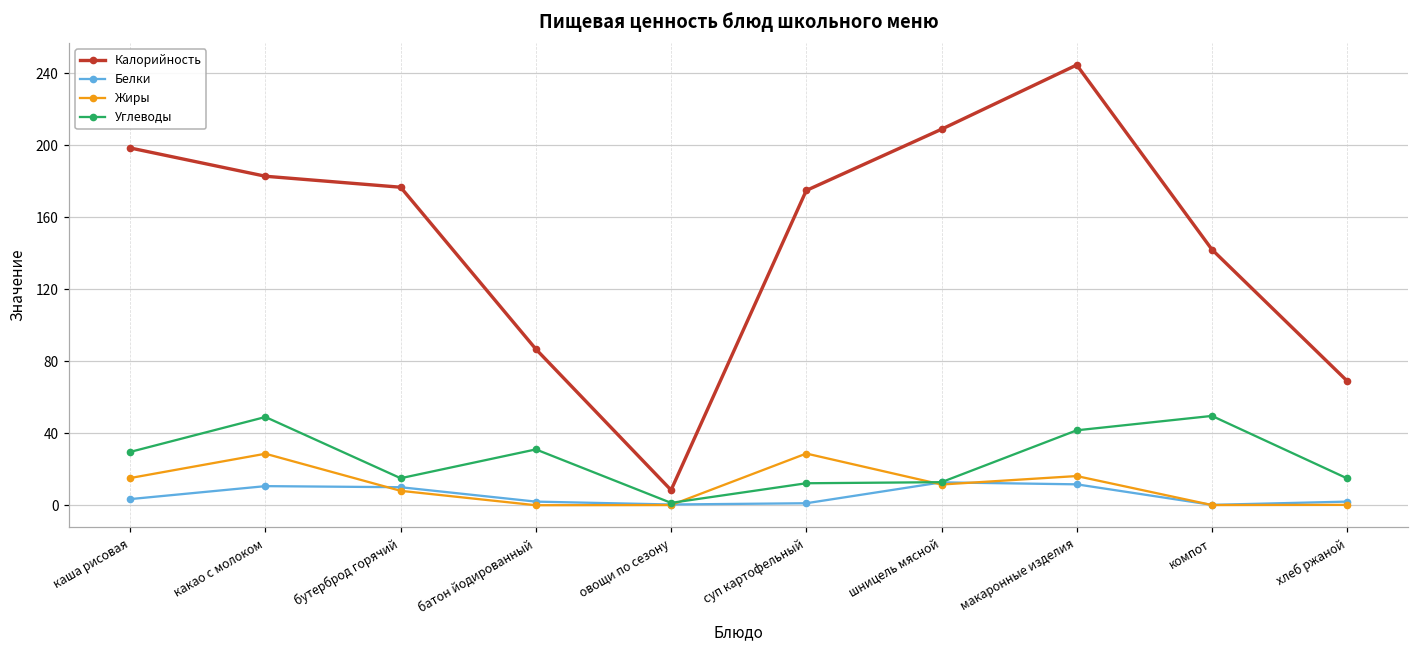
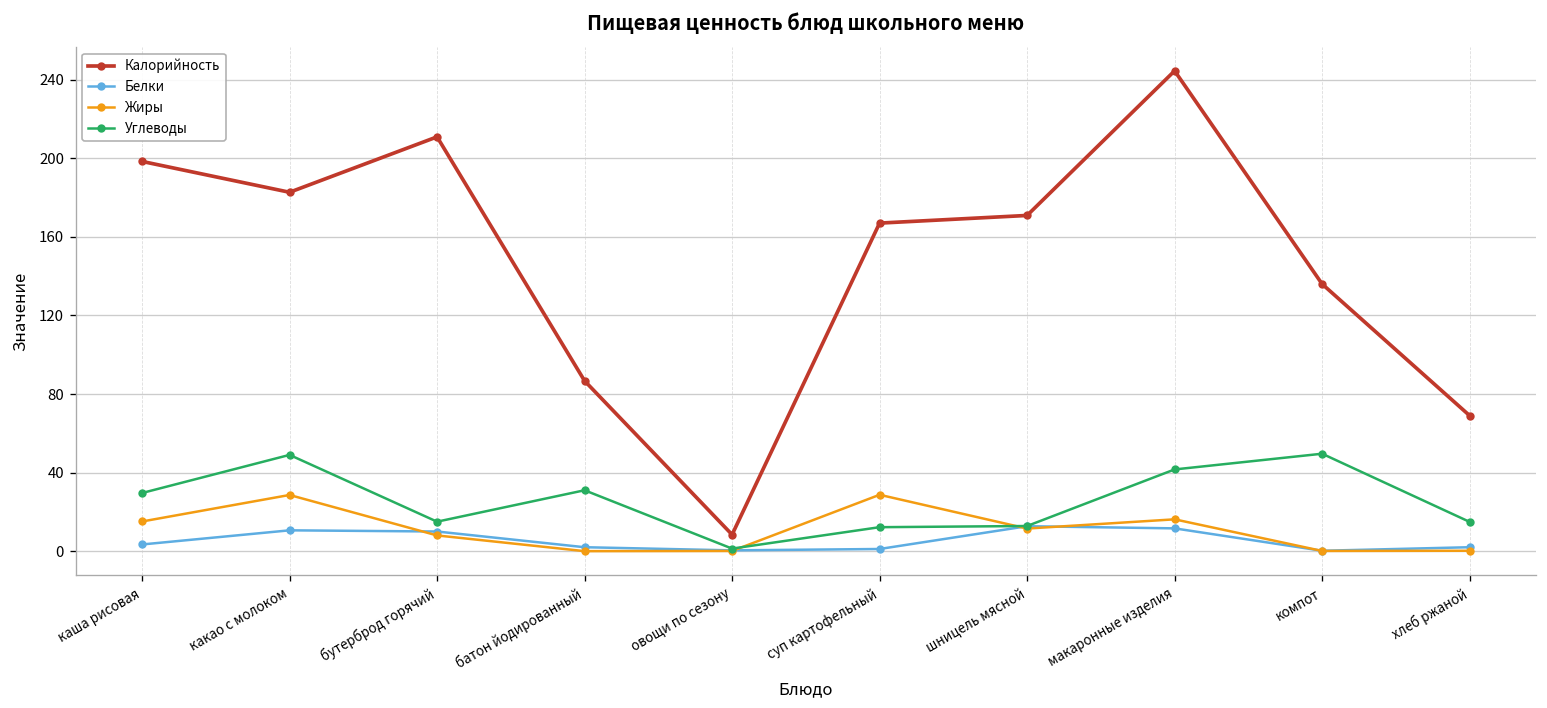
  {
    "Калорийность": {
      "каша рисовая": 198,
      "какао с молоком": 183,
-     "бутерброд горячий": 177,
+     "бутерброд горячий": 211,
      "батон йодированный": 87,
      "овощи по сезону": 8,
-     "суп картофельный": 175,
-     "шницель мясной": 209,
+     "суп картофельный": 167,
+     "шницель мясной": 171,
      "макаронные изделия": 245,
-     "компот": 142,
+     "компот": 136,
      "хлеб ржаной": 69
    },
    "Белки": {
      "каша рисовая": 3,
      "какао с молоком": 11,
      "бутерброд горячий": 10,
      "батон йодированный": 2,
      "суп картофельный": 1,
      "макаронные изделия": 12,
      "хлеб ржаной": 2
    },
    "Жиры": {
      "каша рисовая": 15,
      "какао с молоком": 29,
      "бутерброд горячий": 8,
      "батон йодированный": 0,
      "суп картофельный": 29,
      "макаронные изделия": 16,
      "хлеб ржаной": 0
    },
    "Углеводы": {
      "каша рисовая": 30,
      "какао с молоком": 49,
      "бутерброд горячий": 15,
      "батон йодированный": 31,
      "суп картофельный": 12,
      "макаронные изделия": 42,
      "компот": 50,
      "хлеб ржаной": 15
    }
  }
